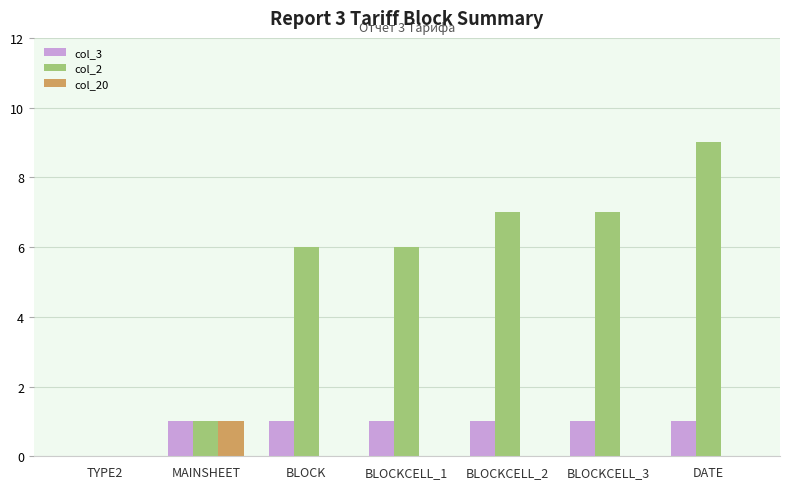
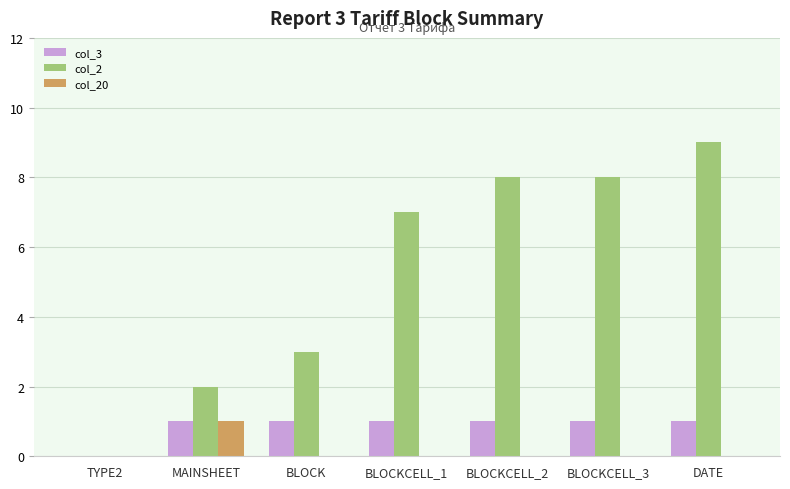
  {
    "col_3": {
      "TYPE2": 0,
      "MAINSHEET": 1,
      "BLOCK": 1,
      "BLOCKCELL_1": 1,
      "BLOCKCELL_2": 1,
      "BLOCKCELL_3": 1,
      "DATE": 1
    },
    "col_2": {
      "TYPE2": 0,
-     "MAINSHEET": 1,
-     "BLOCK": 6,
-     "BLOCKCELL_1": 6,
-     "BLOCKCELL_2": 7,
-     "BLOCKCELL_3": 7,
+     "MAINSHEET": 2,
+     "BLOCK": 3,
+     "BLOCKCELL_1": 7,
+     "BLOCKCELL_2": 8,
+     "BLOCKCELL_3": 8,
      "DATE": 9
    },
    "col_20": {
      "TYPE2": 0,
      "MAINSHEET": 1,
      "BLOCK": 0,
      "BLOCKCELL_1": 0,
      "BLOCKCELL_2": 0,
      "BLOCKCELL_3": 0,
      "DATE": 0
    }
  }
